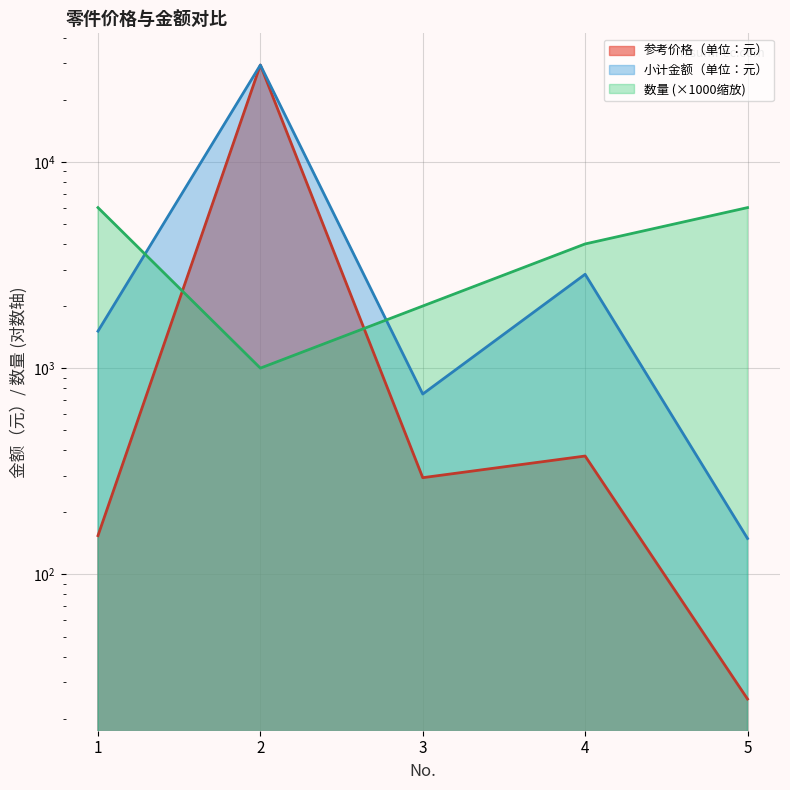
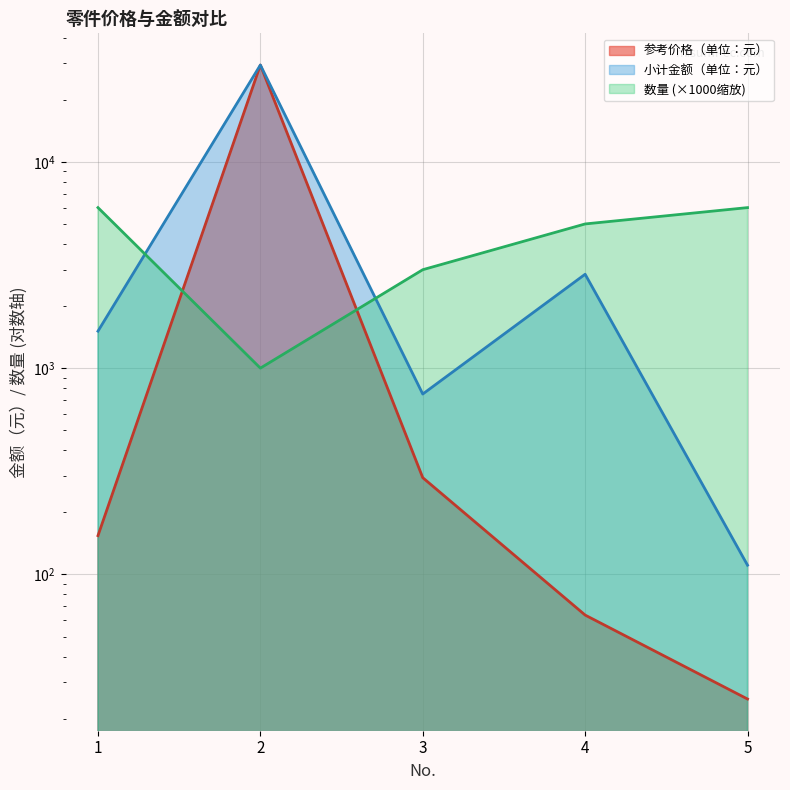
  {
    "参考价格（单位：元）": {
      "1": 150,
      "3": 290,
-     "4": 370,
+     "4": 64,
      "5": 25
    },
    "小计金额（单位：元）": {
      "1": 1500,
      "3": 750,
      "4": 2900,
-     "5": 150
+     "5": 110
    },
    "数量 (×1000缩放)": {
      "1": 6000,
      "2": 1000,
-     "3": 2000,
-     "4": 4000,
+     "3": 3000,
+     "4": 5000,
      "5": 6000
    }
  }
